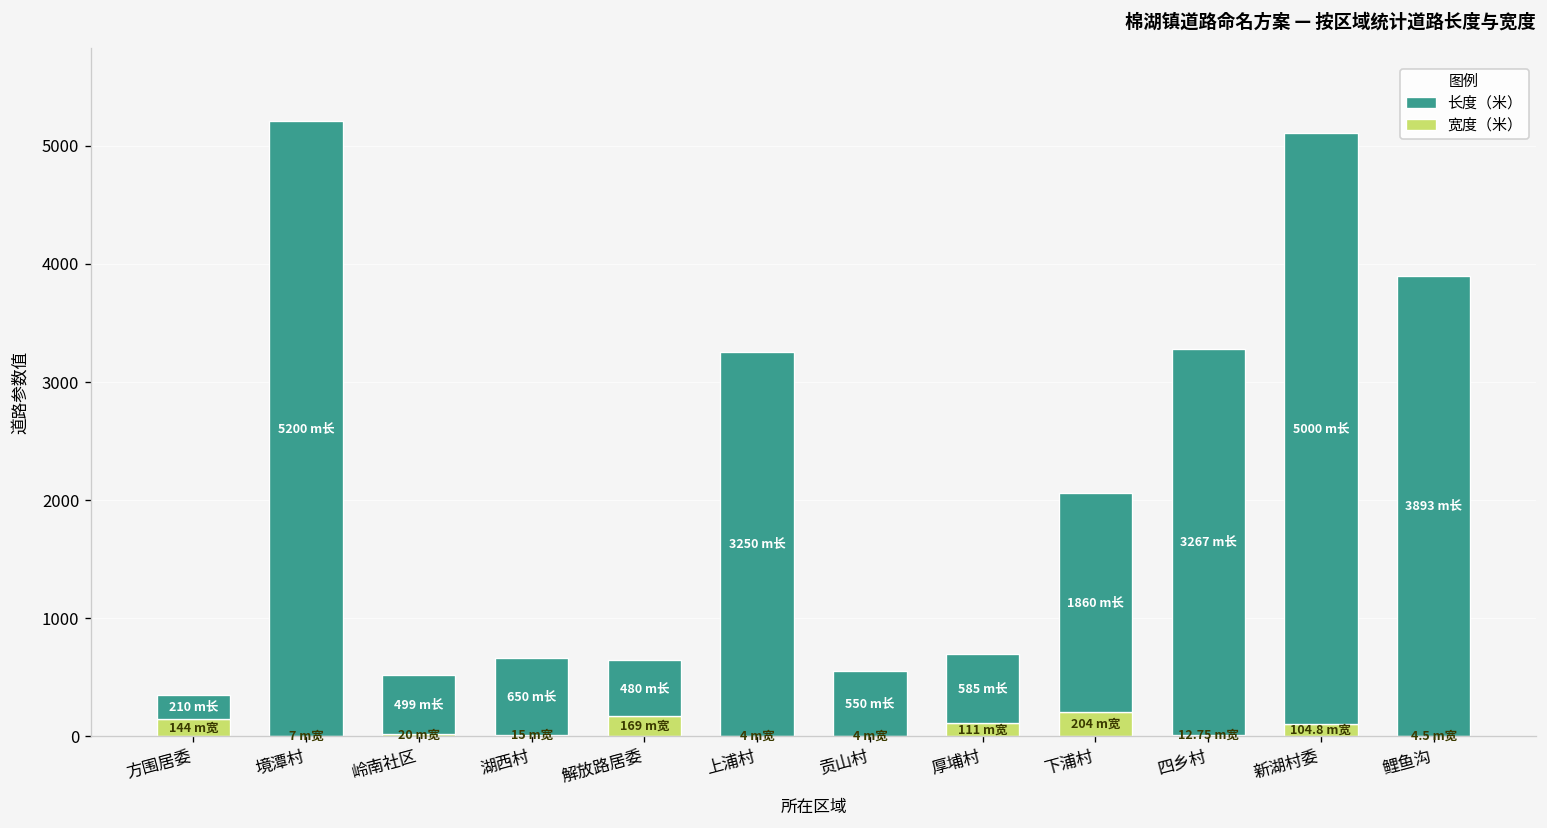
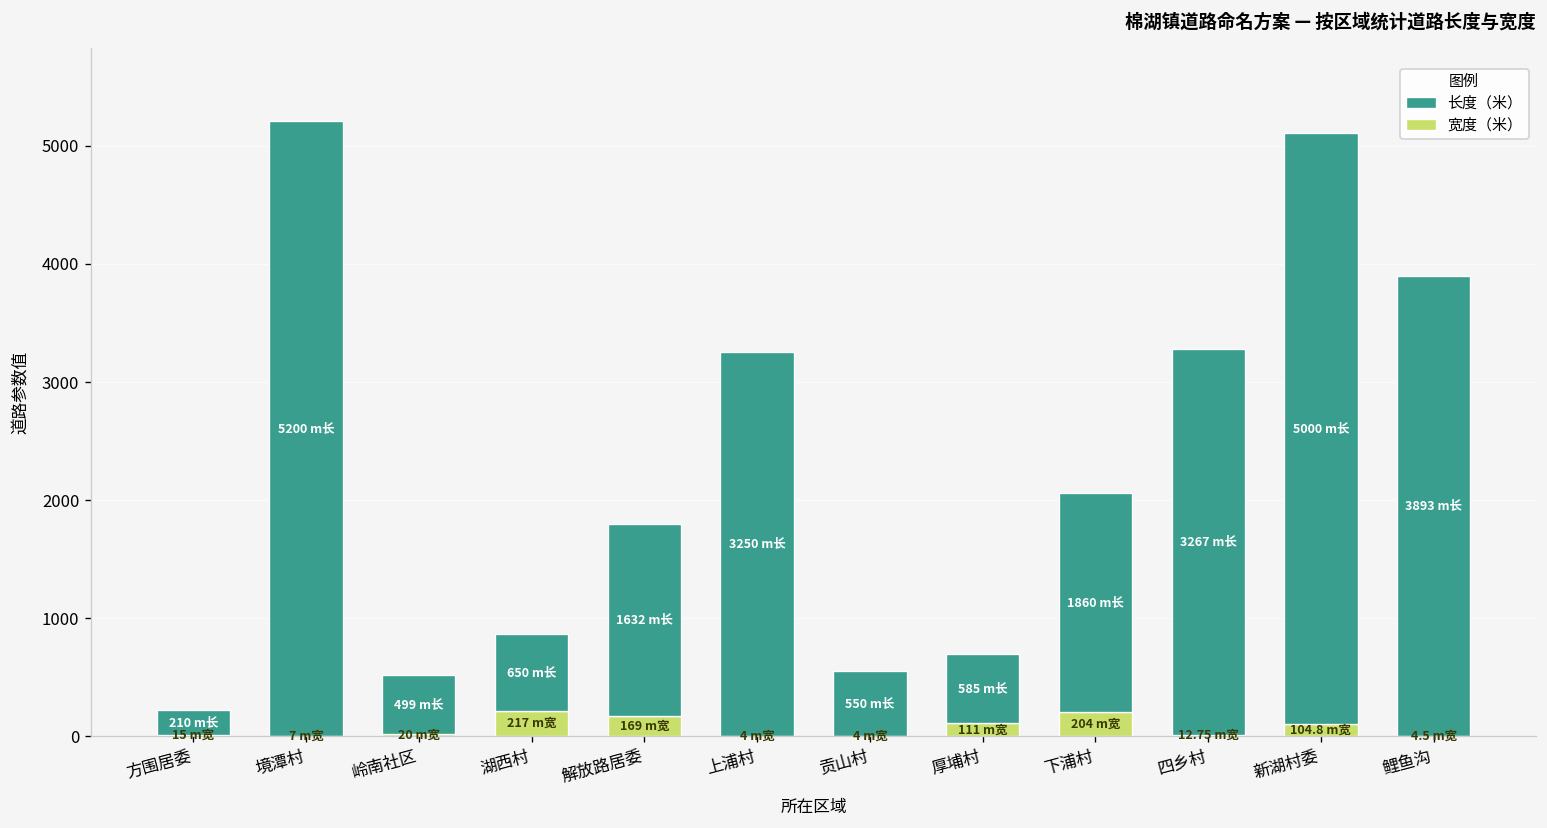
  {
    "宽度（米）": {
-     "方围居委": 144,
+     "方围居委": 15,
      "境潭村": 7,
      "岭南社区": 20,
-     "湖西村": 15,
+     "湖西村": 217,
      "解放路居委": 169,
      "上浦村": 4,
      "贡山村": 4,
      "厚埔村": 111,
      "下浦村": 204,
      "四乡村": 12.75,
      "新湖村委": 104.8,
      "鲤鱼沟": 4.5
    },
    "长度（米）": {
      "方围居委": 210,
      "境潭村": 5200,
      "岭南社区": 499,
      "湖西村": 650,
-     "解放路居委": 480,
+     "解放路居委": 1632,
      "上浦村": 3250,
      "贡山村": 550,
      "厚埔村": 585,
      "下浦村": 1860,
      "四乡村": 3267,
      "新湖村委": 5000,
      "鲤鱼沟": 3893
    }
  }
